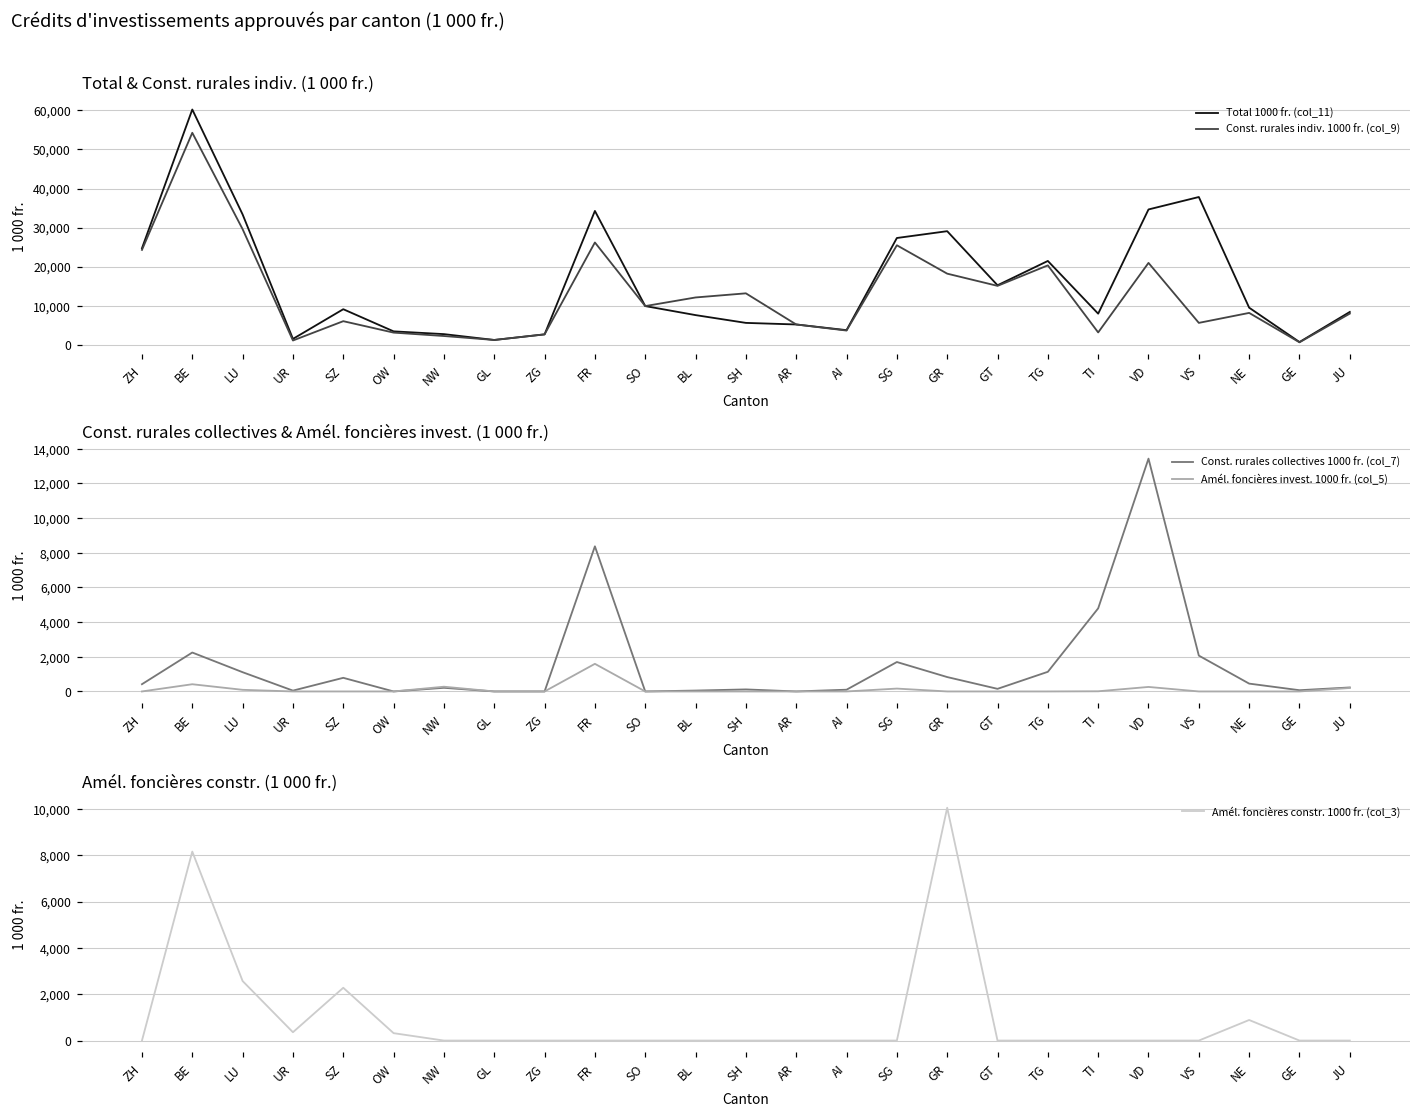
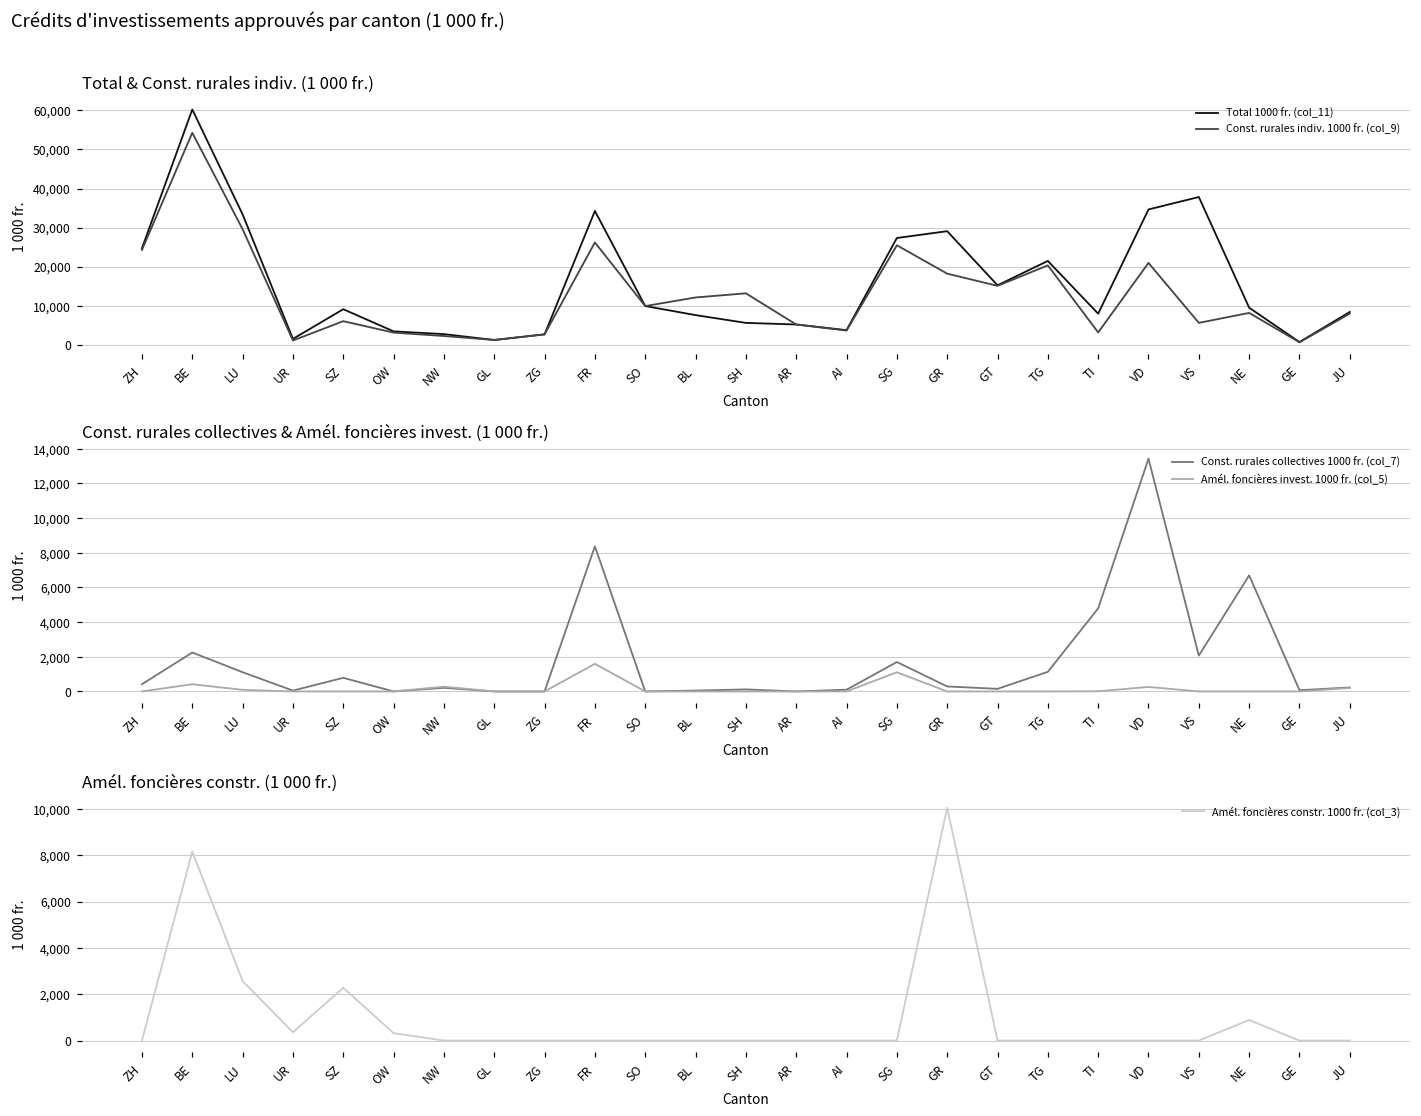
  {
    "Total & Const. rurales indiv. (1 000 fr.)": {
      "Total 1000 fr. (col_11)": {
        "BE": "60,000",
        "LU": "33,000",
        "SZ": "9,000",
        "FR": "34,000",
        "BL": "8,000",
        "SH": "6,000",
        "SG": "27,000",
        "GR": "29,000",
        "TG": "21,000",
        "TI": "8,000",
        "VD": "35,000",
        "VS": "38,000",
        "NE": "9,000"
      },
      "Const. rurales indiv. 1000 fr. (col_9)": {
        "BE": "54,000",
        "LU": "30,000",
        "SZ": "6,000",
        "FR": "26,000",
        "BL": "12,000",
        "SH": "13,000",
        "SG": "25,000",
        "GR": "18,000",
        "TG": "20,000",
        "TI": "3,000",
        "VD": "21,000",
        "VS": "6,000",
        "NE": "8,000"
      }
    },
    "Const. rurales collectives & Amél. foncières invest. (1 000 fr.)": {
      "Const. rurales collectives 1000 fr. (col_7)": {
        "ZH": "400",
        "BE": "2,200",
        "LU": "1,100",
        "SZ": "800",
        "FR": "8,400",
        "SG": "1,700",
-       "GR": "800",
+       "GR": "300",
        "TG": "1,100",
        "TI": "4,800",
        "VD": "13,400",
        "VS": "2,100",
-       "NE": "500"
+       "NE": "6,700"
      },
      "Amél. foncières invest. 1000 fr. (col_5)": {
        "ZH": "0",
        "BE": "400",
        "LU": "100",
        "SZ": "0",
        "FR": "1,600",
-       "SG": "200",
+       "SG": "1,100",
        "GR": "0",
        "TG": "0",
        "TI": "0",
        "VD": "300",
        "VS": "0",
        "NE": "0"
      }
    },
    "Amél. foncières constr. (1 000 fr.)": {
      "ZH": "0",
      "BE": "8,200",
      "LU": "2,600",
      "UR": "400",
      "SZ": "2,300",
      "OW": "300",
      "NW": "0",
      "GL": "0",
      "ZG": "0",
      "FR": "0",
      "SO": "0",
      "BL": "0",
      "SH": "0",
      "AR": "0",
      "AI": "0",
      "SG": "0",
      "GR": "10,000",
      "GT": "0",
      "TG": "0",
      "TI": "0",
      "VD": "0",
      "VS": "0",
      "NE": "900",
      "GE": "0",
      "JU": "0"
    }
  }
